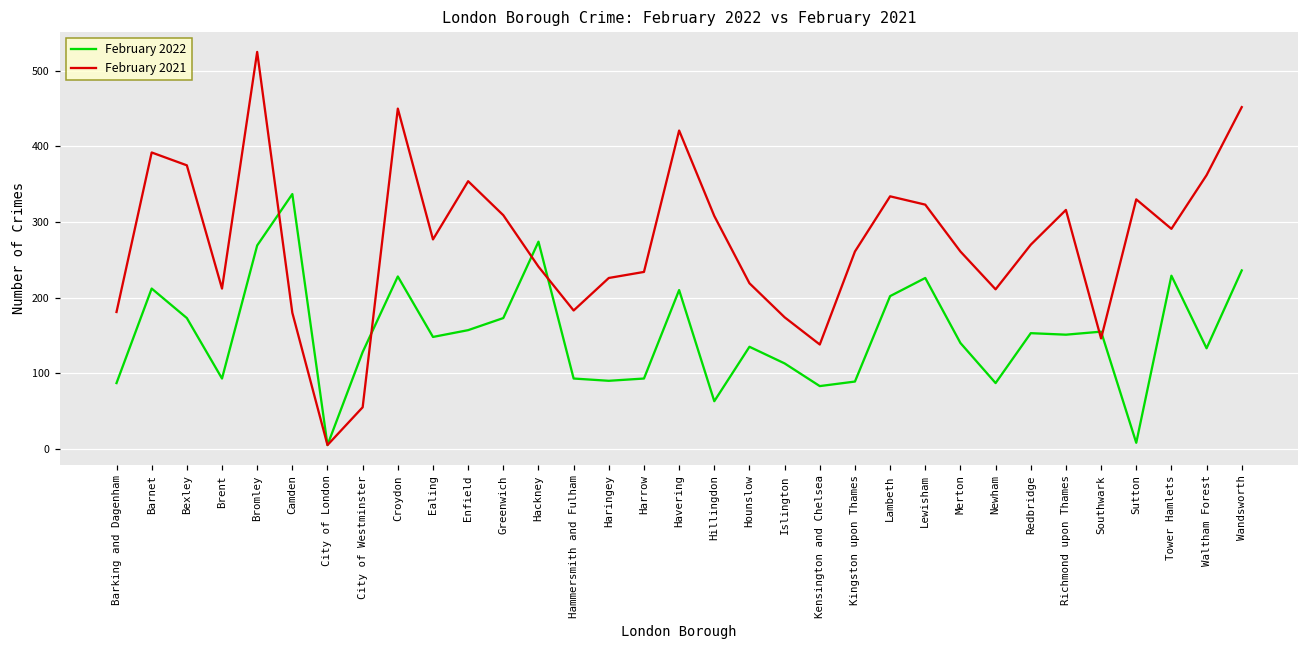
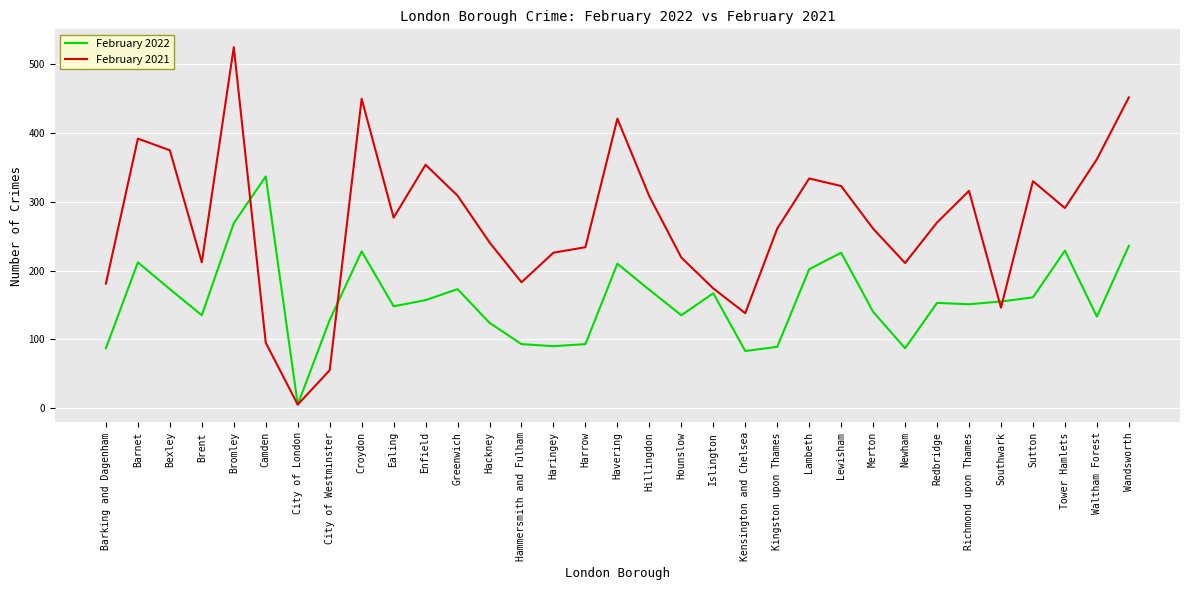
  {
    "February 2022": {
      "Barking and Dagenham": 90,
      "Barnet": 210,
      "Bexley": 170,
-     "Brent": 90,
+     "Brent": 140,
      "Bromley": 270,
      "Camden": 340,
      "City of Westminster": 130,
      "Croydon": 230,
      "Ealing": 150,
      "Enfield": 160,
      "Greenwich": 170,
-     "Hackney": 270,
+     "Hackney": 120,
      "Hammersmith and Fulham": 90,
      "Haringey": 90,
      "Harrow": 90,
      "Havering": 210,
-     "Hillingdon": 60,
+     "Hillingdon": 170,
      "Hounslow": 140,
-     "Islington": 110,
+     "Islington": 170,
      "Kensington and Chelsea": 80,
      "Kingston upon Thames": 90,
      "Lambeth": 200,
      "Lewisham": 230,
      "Merton": 140,
      "Newham": 90,
      "Redbridge": 150,
      "Richmond upon Thames": 150,
      "Southwark": 160,
-     "Sutton": 10,
+     "Sutton": 160,
      "Tower Hamlets": 230,
      "Waltham Forest": 130,
      "Wandsworth": 240
    },
    "February 2021": {
      "Barking and Dagenham": 180,
      "Barnet": 390,
      "Bexley": 380,
      "Brent": 210,
      "Bromley": 530,
-     "Camden": 180,
+     "Camden": 100,
      "City of Westminster": 60,
      "Croydon": 450,
      "Ealing": 280,
      "Enfield": 350,
      "Greenwich": 310,
      "Hackney": 240,
      "Hammersmith and Fulham": 180,
      "Haringey": 230,
      "Harrow": 230,
      "Havering": 420,
      "Hillingdon": 310,
      "Hounslow": 220,
      "Islington": 170,
      "Kensington and Chelsea": 140,
      "Kingston upon Thames": 260,
      "Lambeth": 330,
      "Lewisham": 320,
      "Merton": 260,
      "Newham": 210,
      "Redbridge": 270,
      "Richmond upon Thames": 320,
      "Southwark": 150,
      "Sutton": 330,
      "Tower Hamlets": 290,
      "Waltham Forest": 360,
      "Wandsworth": 450
    }
  }
